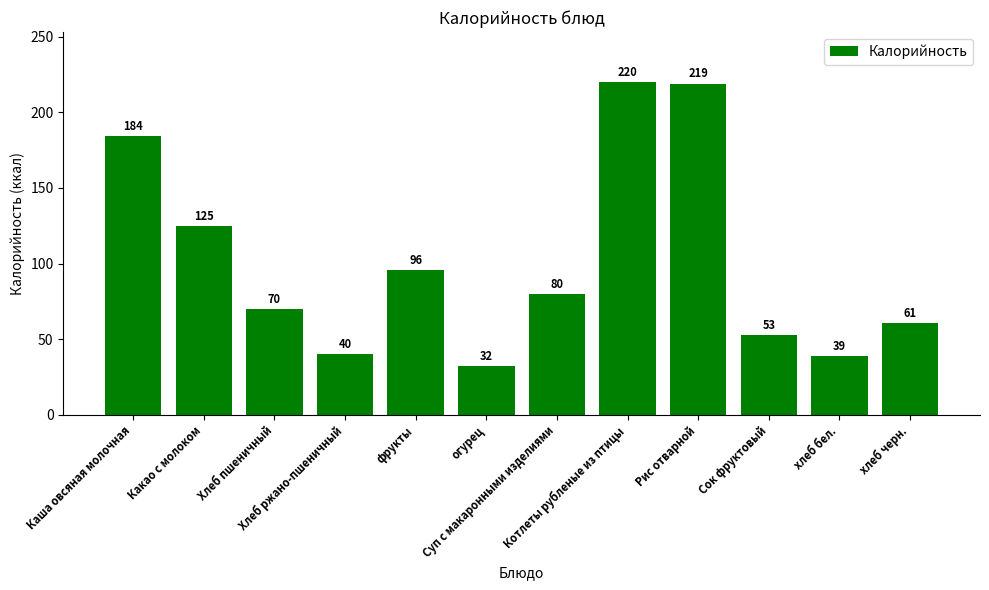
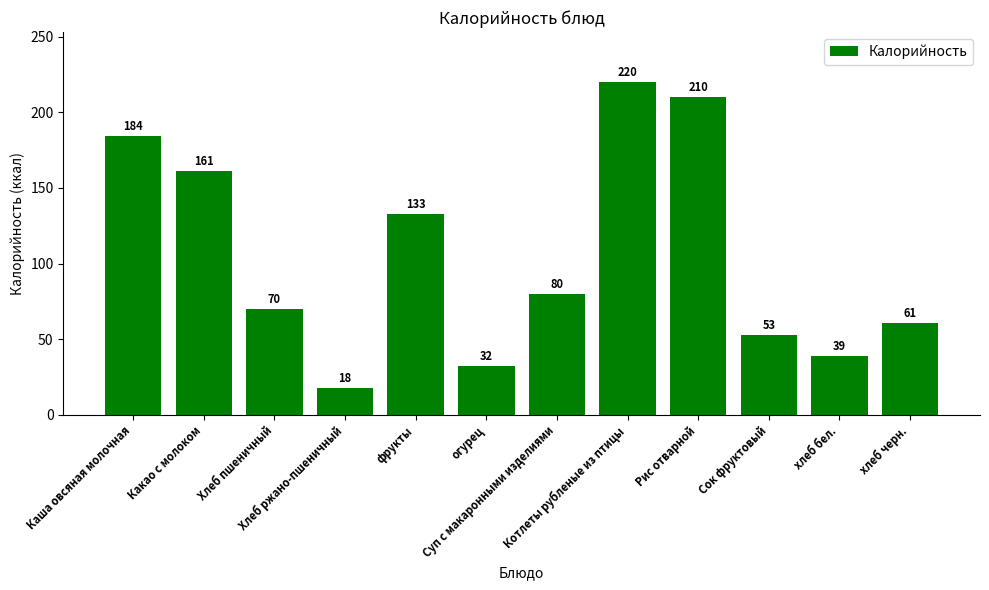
  {
    "Каша овсяная молочная": 184,
-   "Какао с молоком": 125,
+   "Какао с молоком": 161,
    "Хлеб пшеничный": 70,
-   "Хлеб ржано-пшеничный": 40,
-   "фрукты": 96,
+   "Хлеб ржано-пшеничный": 18,
+   "фрукты": 133,
    "огурец": 32,
    "Суп с макаронными изделиями": 80,
    "Котлеты рубленые из птицы": 220,
-   "Рис отварной": 219,
+   "Рис отварной": 210,
    "Сок фруктовый": 53,
    "хлеб бел.": 39,
    "хлеб черн.": 61
  }
